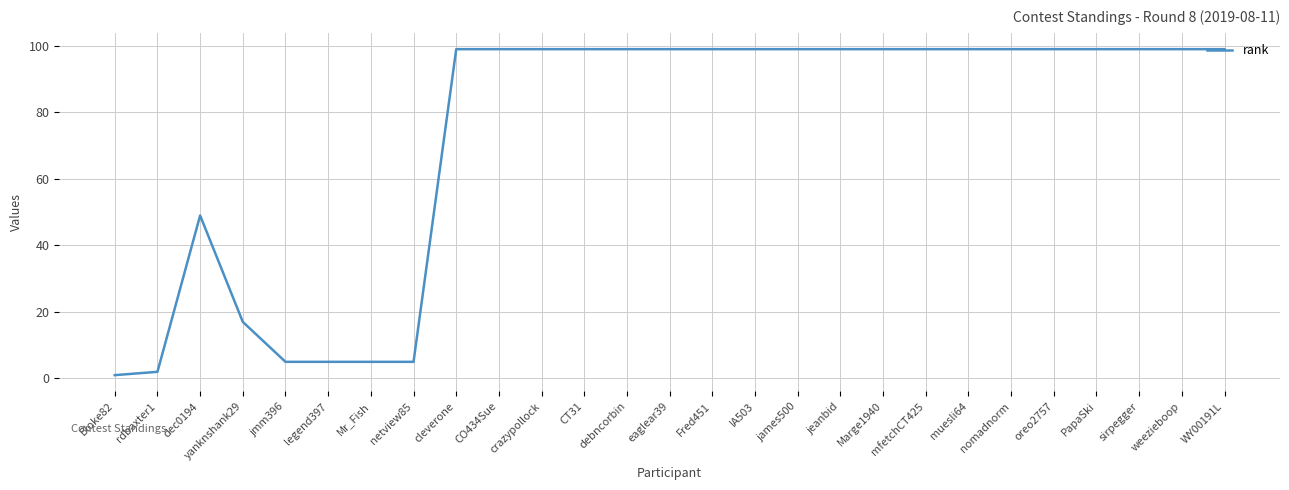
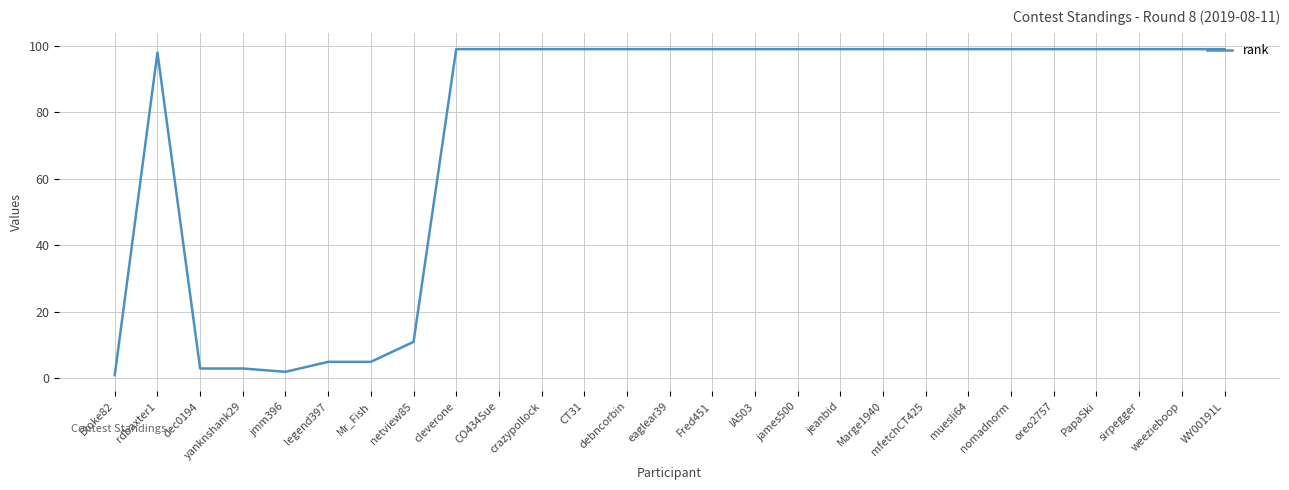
  {
    "Bloke82": 1,
-   "rdbaxter1": 2,
-   "dec0194": 49,
-   "yanknshank29": 17,
-   "jmm396": 5,
+   "rdbaxter1": 98,
+   "dec0194": 3,
+   "yanknshank29": 3,
+   "jmm396": 2,
    "legend397": 5,
    "Mr_Fish": 5,
-   "netview85": 5,
+   "netview85": 11,
    "cleverone": 99,
    "CO434Sue": 99,
    "crazypollock": 99,
    "CT31": 99,
    "debncorbin": 99,
    "eaglear39": 99,
    "Fred451": 99,
    "IA503": 99,
    "james500": 99,
    "jeanbid": 99,
    "Marge1940": 99,
    "mfetchCT425": 99,
    "muesli64": 99,
    "nomadnorm": 99,
    "oreo2757": 99,
    "PapaSki": 99,
    "sirpegger": 99,
    "weezieboop": 99,
    "WY00191L": 99
  }
